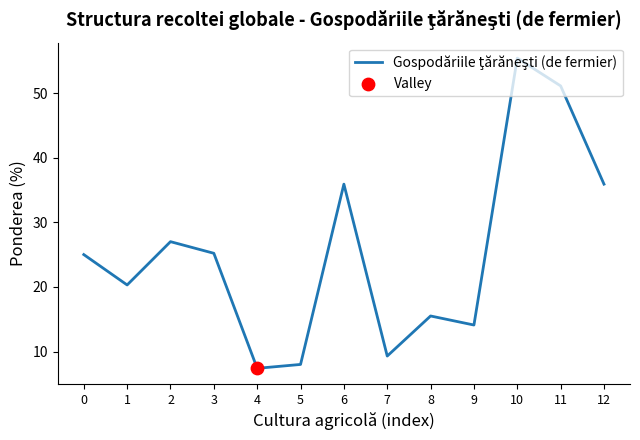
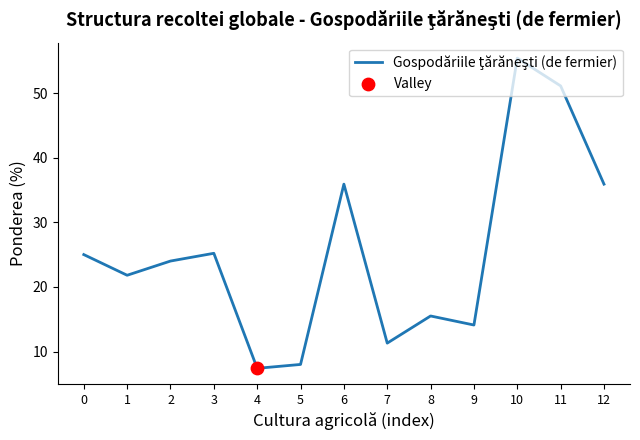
  {
    "Gospodăriile ţărăneşti (de fermier)": {
      "0": 25,
-     "1": 20,
-     "2": 27,
+     "1": 22,
+     "2": 24,
      "3": 25,
      "5": 8,
      "6": 36,
-     "7": 9,
+     "7": 11,
      "8": 16,
      "9": 14,
      "12": 36
    }
  }
